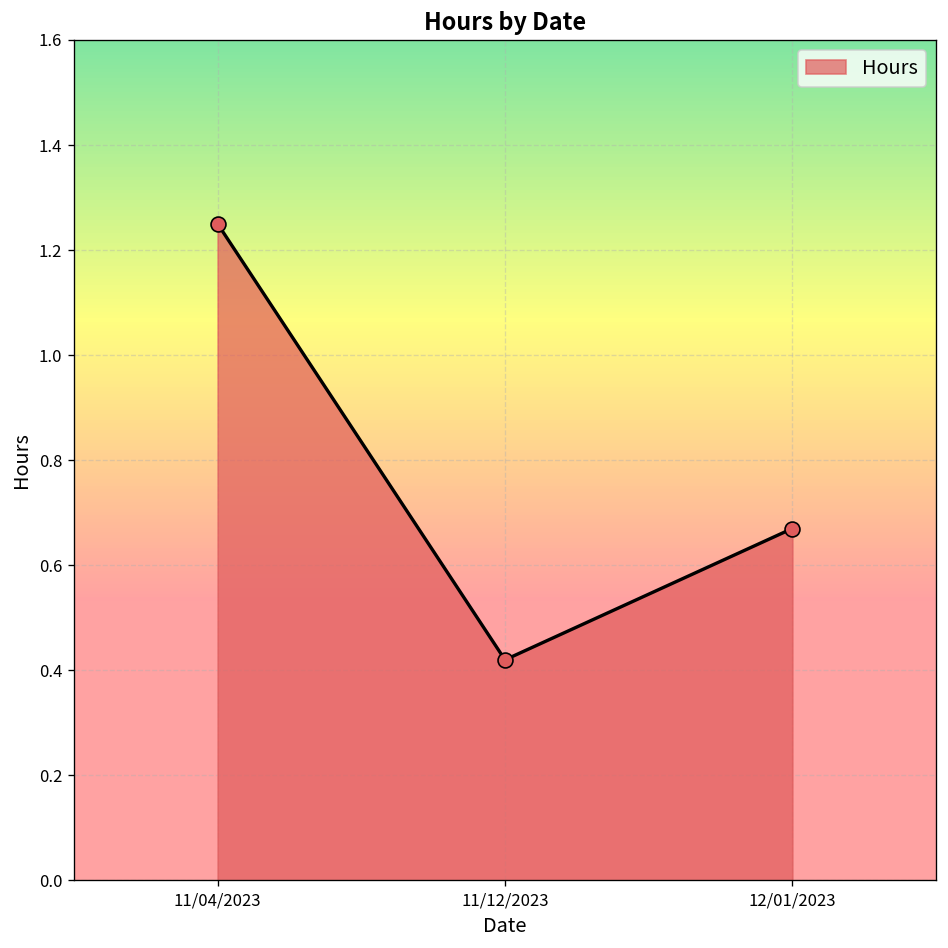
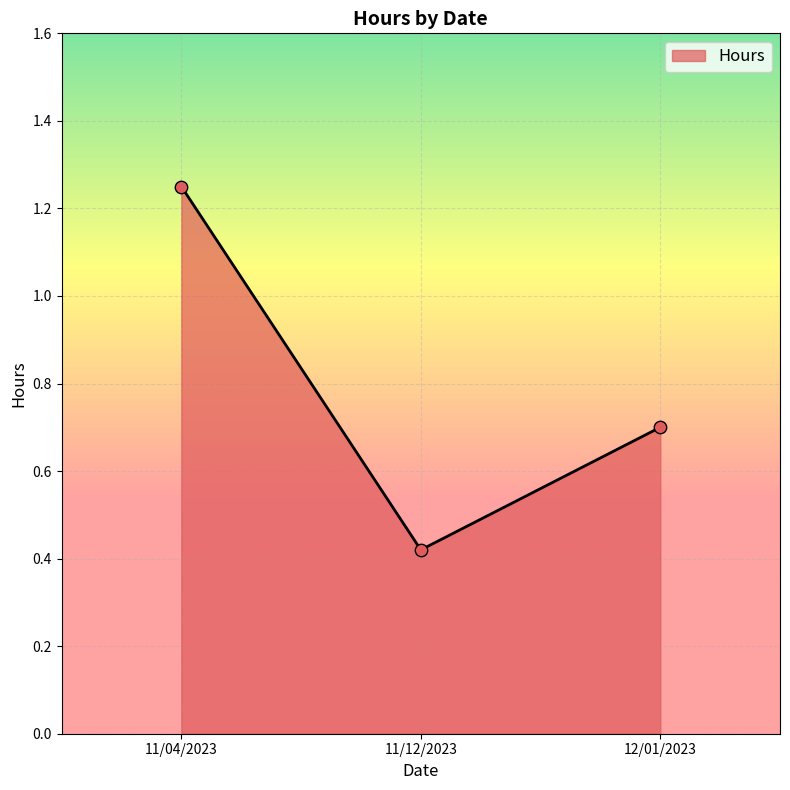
  {
    "11/04/2023": 1.25,
    "11/12/2023": 0.42,
-   "12/01/2023": 0.67
+   "12/01/2023": 0.70
  }
